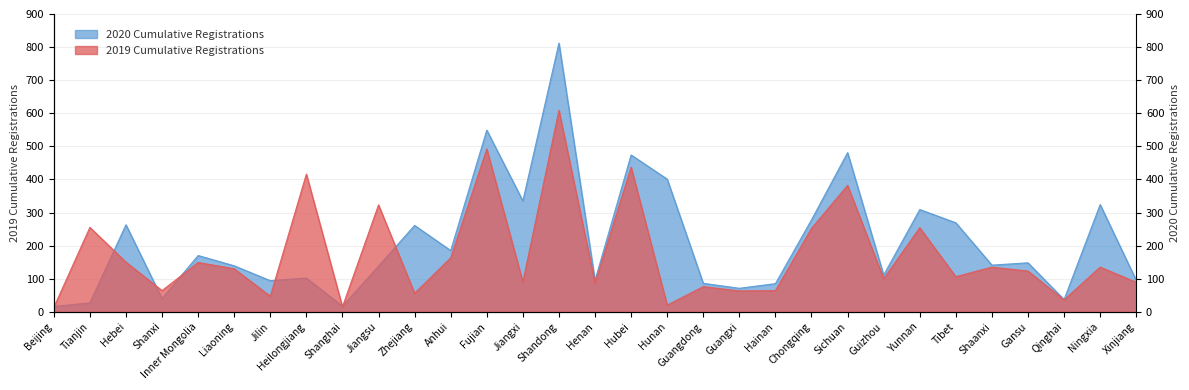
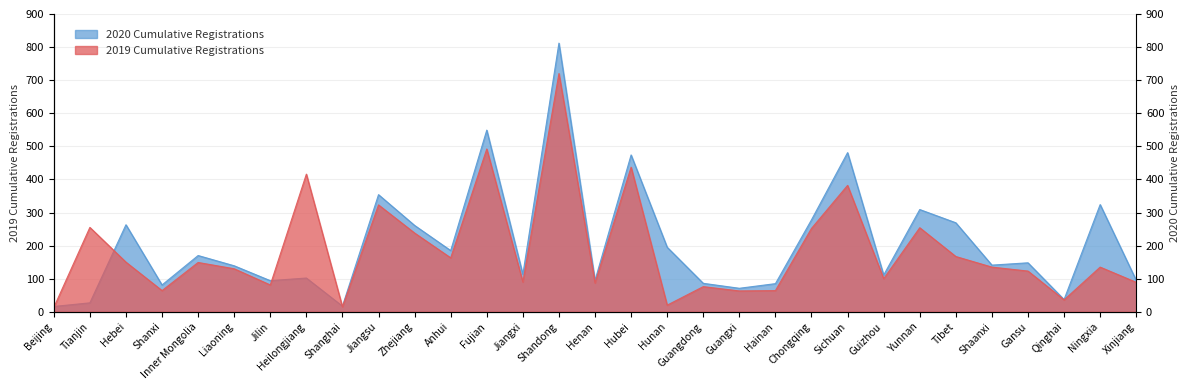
  {
    "2020 Cumulative Registrations": {
      "Tianjin": 30,
      "Hebei": 260,
-     "Shanxi": 40,
+     "Shanxi": 80,
      "Inner Mongolia": 170,
      "Liaoning": 140,
      "Jilin": 90,
      "Heilongjiang": 100,
-     "Jiangsu": 140,
+     "Jiangsu": 350,
      "Zhejiang": 260,
      "Anhui": 190,
      "Fujian": 550,
-     "Jiangxi": 340,
+     "Jiangxi": 110,
      "Shandong": 810,
      "Henan": 100,
      "Hubei": 470,
-     "Hunan": 400,
+     "Hunan": 200,
      "Guangdong": 90,
      "Guangxi": 70,
      "Hainan": 90,
      "Chongqing": 280,
      "Sichuan": 480,
      "Guizhou": 110,
      "Yunnan": 310,
      "Tibet": 270,
      "Gansu": 150,
      "Ningxia": 320
    },
    "2019 Cumulative Registrations": {
      "Tianjin": 260,
      "Hebei": 150,
      "Shanxi": 60,
      "Inner Mongolia": 150,
      "Liaoning": 130,
-     "Jilin": 50,
+     "Jilin": 80,
      "Heilongjiang": 420,
      "Jiangsu": 320,
-     "Zhejiang": 60,
+     "Zhejiang": 240,
      "Anhui": 160,
      "Fujian": 490,
      "Jiangxi": 90,
-     "Shandong": 610,
+     "Shandong": 720,
      "Henan": 90,
      "Hubei": 440,
      "Hunan": 20,
      "Guangdong": 80,
      "Guangxi": 60,
      "Hainan": 60,
      "Chongqing": 250,
      "Sichuan": 380,
      "Guizhou": 100,
      "Yunnan": 250,
-     "Tibet": 110,
+     "Tibet": 170,
      "Gansu": 120,
      "Ningxia": 140
    }
  }
